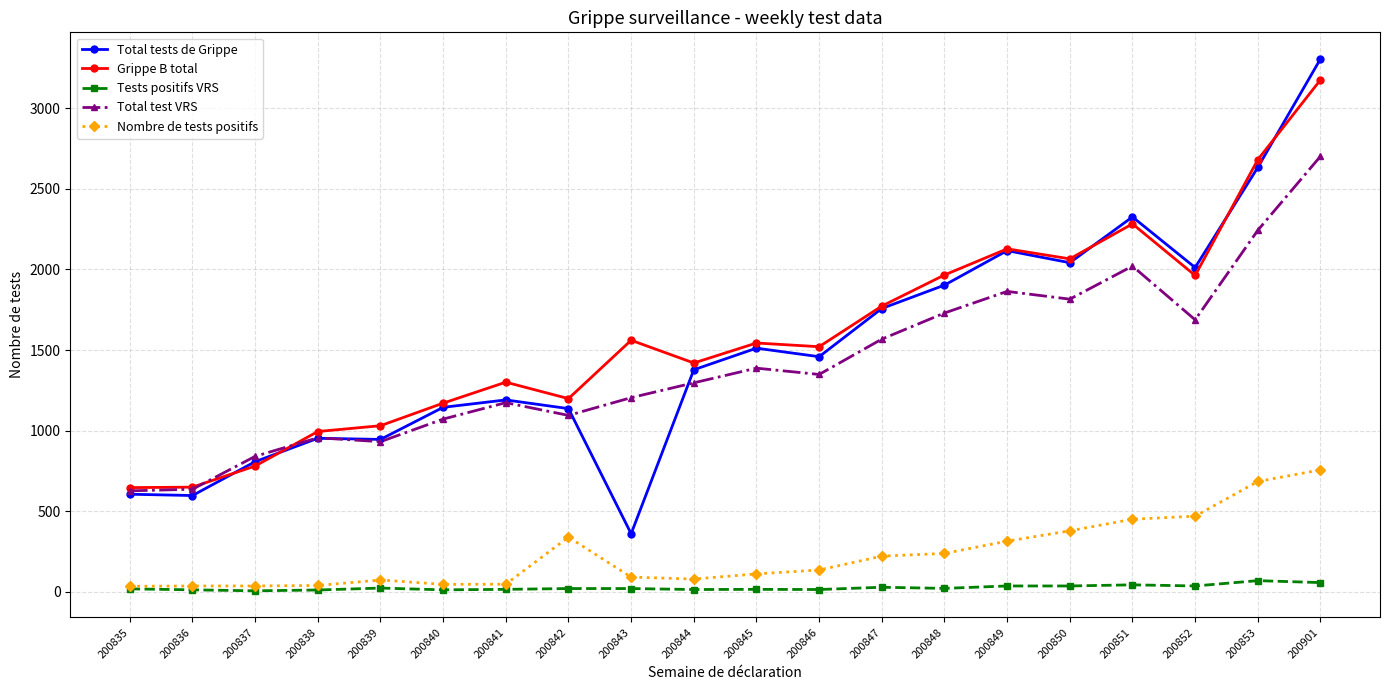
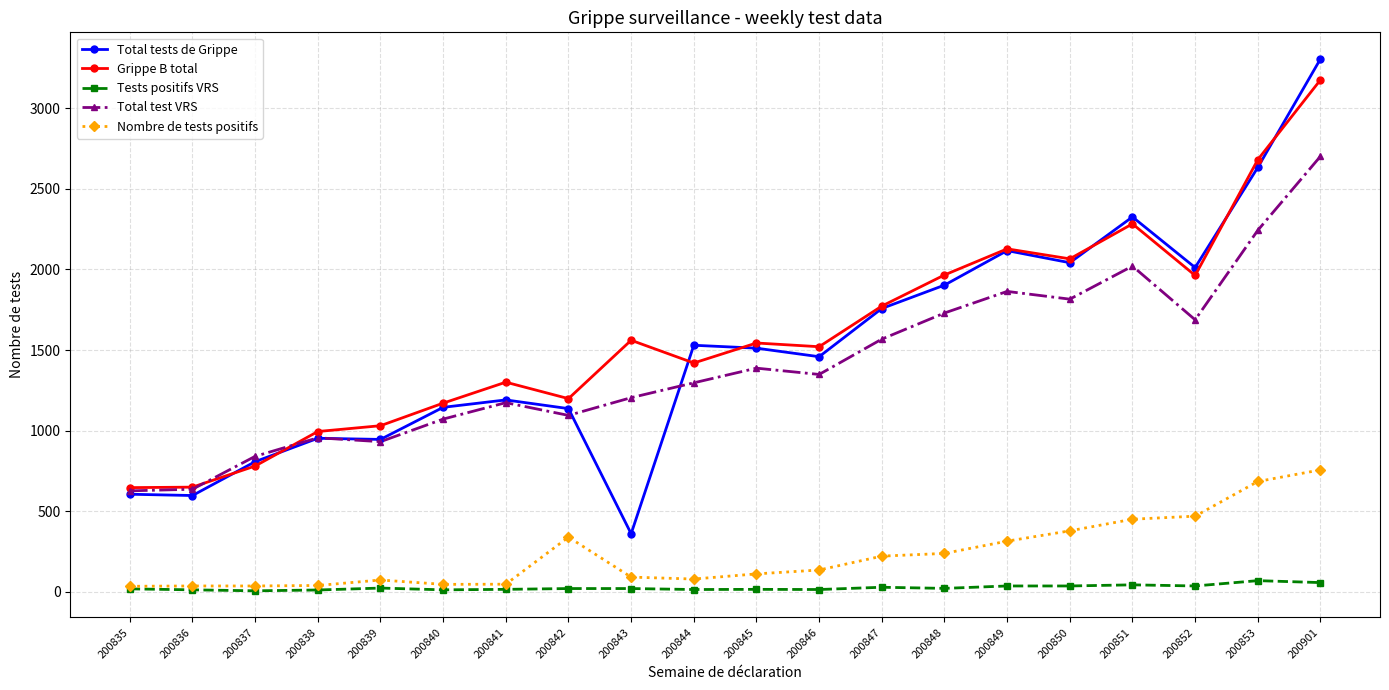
  {
    "Total tests de Grippe": {
      "200835": 610,
      "200836": 600,
      "200837": 810,
      "200840": 1150,
      "200841": 1190,
      "200842": 1140,
      "200843": 360,
-     "200844": 1380,
+     "200844": 1530,
      "200845": 1510,
      "200846": 1460,
      "200848": 1900,
      "200850": 2040,
      "200851": 2330,
      "200852": 2010,
      "200853": 2630,
      "200901": 3310
    },
    "Grippe B total": {
      "200835": 650,
      "200837": 780,
      "200838": 1000,
      "200839": 1030,
      "200840": 1170,
      "200841": 1300,
      "200842": 1200,
      "200843": 1560,
      "200844": 1420,
      "200845": 1540,
      "200846": 1520,
      "200848": 1970,
      "200850": 2070,
      "200851": 2280,
      "200852": 1960,
      "200853": 2680,
      "200901": 3180
    },
    "Tests positifs VRS": {
      "200835": 20,
      "200836": 10,
      "200837": 10,
      "200838": 10,
      "200839": 20,
      "200840": 10,
      "200841": 20,
      "200842": 20,
      "200843": 20,
      "200844": 20,
      "200845": 20,
      "200846": 20,
      "200847": 30,
      "200848": 20,
      "200849": 40,
      "200850": 40,
      "200851": 40,
      "200852": 40,
      "200853": 70,
      "200901": 60
    },
    "Total test VRS": {
      "200835": 630,
      "200837": 840,
      "200840": 1070,
      "200841": 1170,
      "200842": 1100,
      "200843": 1210,
      "200844": 1300,
      "200845": 1390,
      "200846": 1350,
      "200847": 1570,
      "200848": 1730,
      "200849": 1860,
      "200850": 1820,
      "200851": 2020,
      "200852": 1690,
      "200853": 2240,
      "200901": 2700
    },
    "Nombre de tests positifs": {
      "200835": 40,
      "200836": 40,
      "200837": 40,
      "200838": 40,
      "200839": 70,
      "200840": 50,
      "200841": 50,
      "200842": 340,
      "200843": 90,
      "200844": 80,
      "200845": 110,
      "200846": 140,
      "200847": 220,
      "200848": 240,
      "200849": 320,
      "200850": 380,
      "200851": 450,
      "200852": 470,
      "200853": 690,
      "200901": 760
    }
  }
